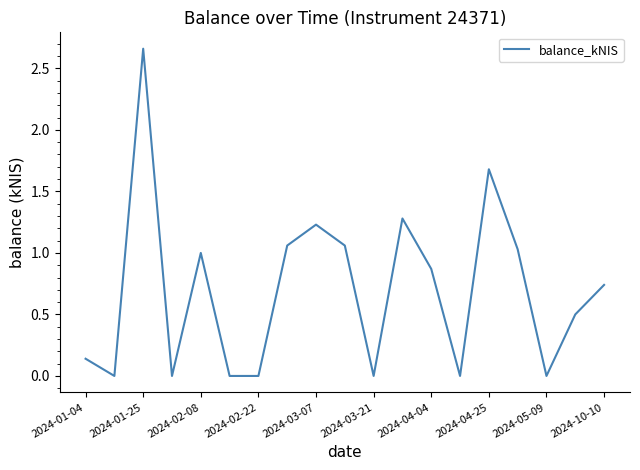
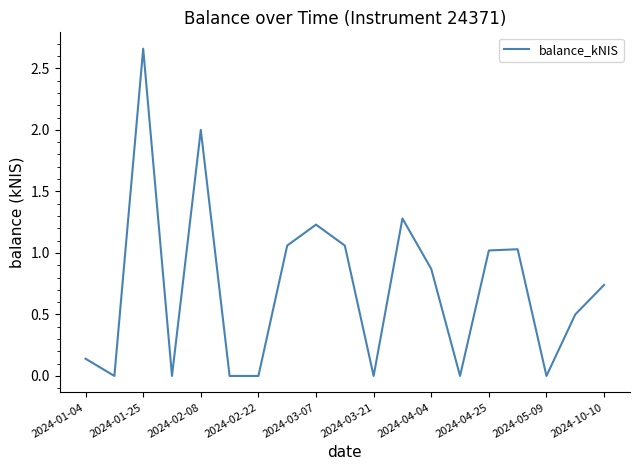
  {
    "2024-01-04": 0.14,
    "2024-01-25": 2.66,
-   "2024-02-08": 1,
+   "2024-02-08": 2,
    "2024-02-22": 0.00,
    "2024-03-07": 1.23,
    "2024-03-21": 0.00,
    "2024-04-04": 0.87,
-   "2024-04-25": 1.68,
+   "2024-04-25": 1.02,
    "2024-05-09": 0.00,
    "2024-10-10": 0.74
  }
